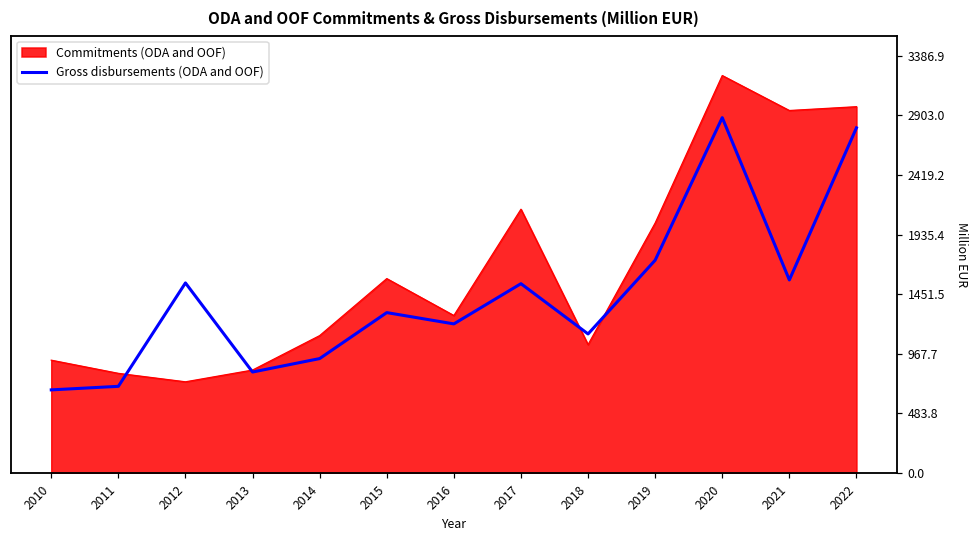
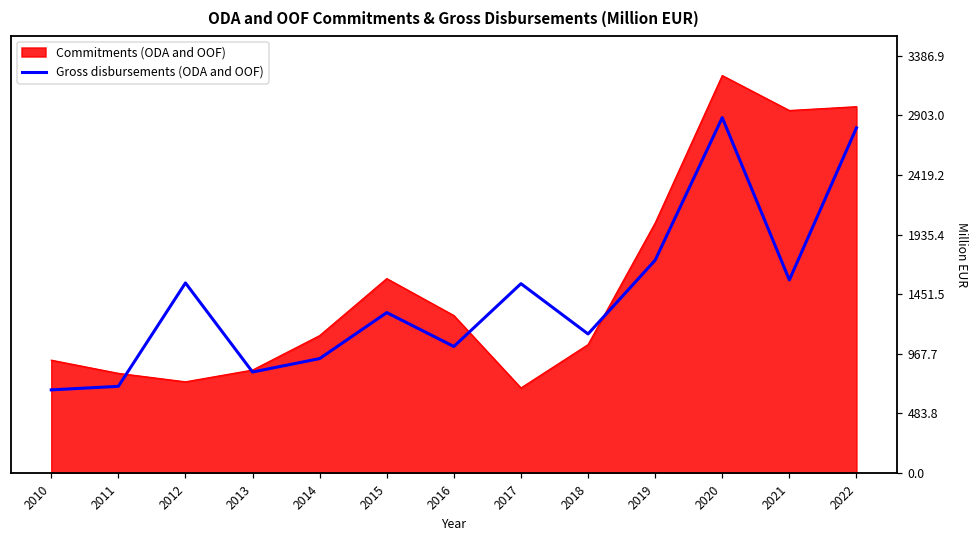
  {
    "Commitments (ODA and OOF)": {
      "2010": 920,
      "2011": 810,
      "2012": 740,
      "2014": 1120,
      "2015": 1580,
      "2016": 1280,
-     "2017": 2140,
+     "2017": 690,
      "2018": 1040,
      "2019": 2030,
      "2020": 3230,
      "2021": 2940,
      "2022": 2970
    },
    "Gross disbursements (ODA and OOF)": {
      "2010": 680,
      "2011": 700,
      "2012": 1540,
      "2014": 930,
      "2015": 1300,
-     "2016": 1210,
+     "2016": 1030,
      "2017": 1540,
      "2018": 1130,
      "2019": 1730,
      "2020": 2880,
      "2021": 1570,
      "2022": 2800
    }
  }
